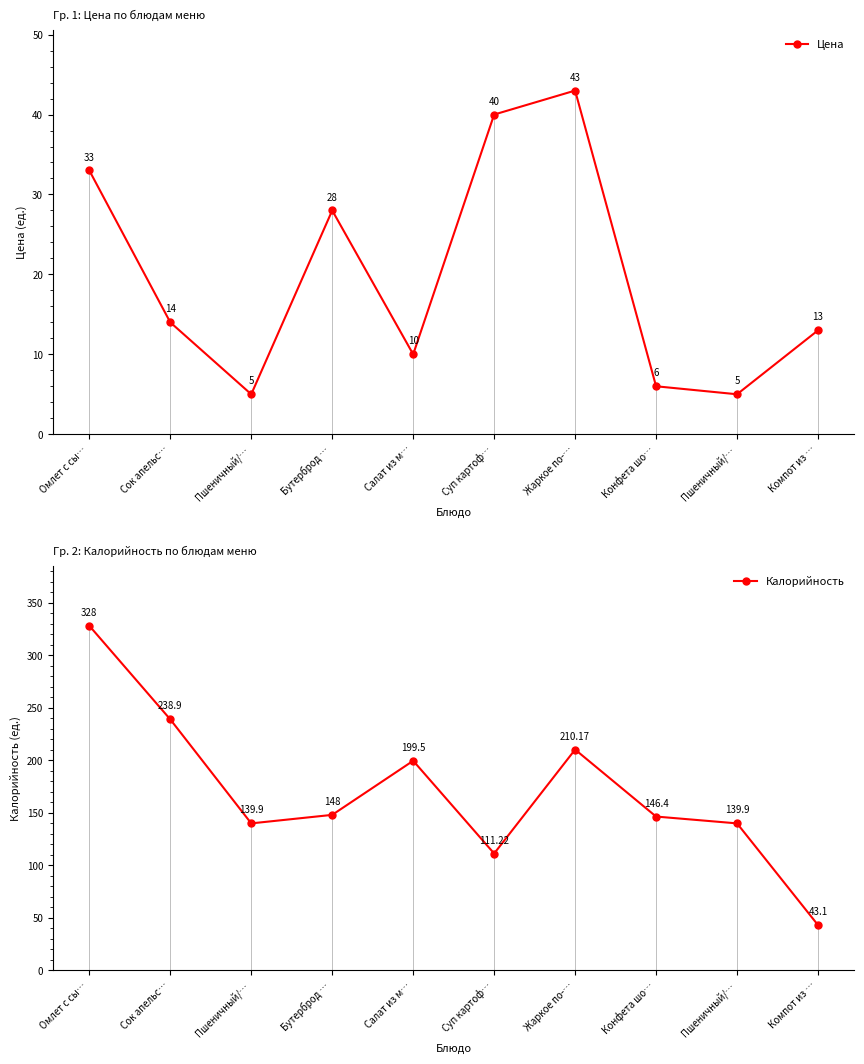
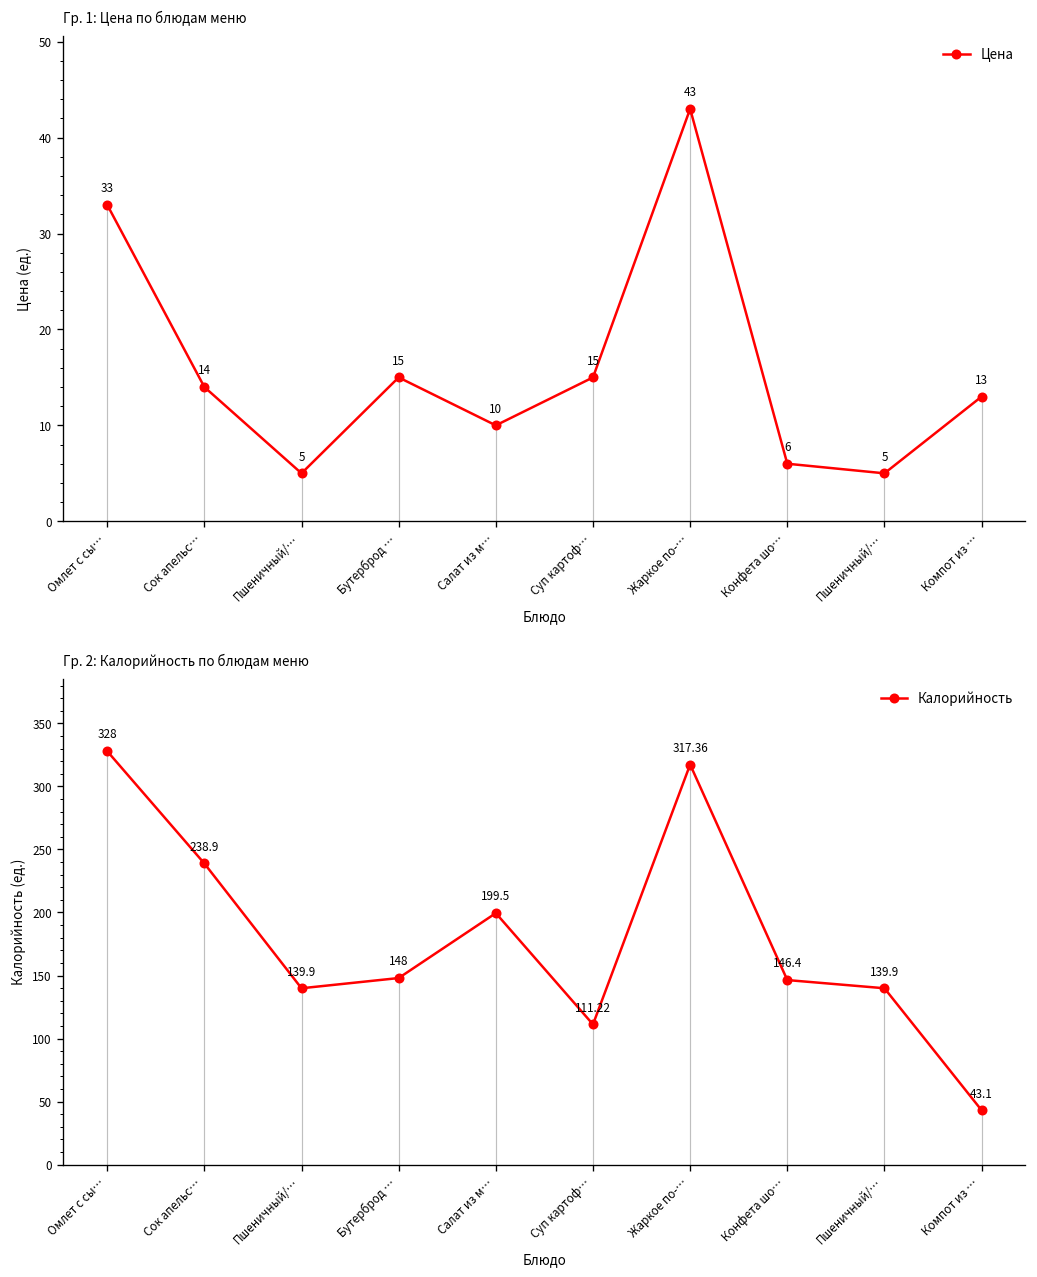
  {
    "Гр. 1: Цена по блюдам меню": {
      "Цена": {
-       "Бутерброд …": 28,
-       "Суп картоф…": 40
+       "Бутерброд …": 15,
+       "Суп картоф…": 15
      }
    },
    "Гр. 2: Калорийность по блюдам меню": {
      "Калорийность": {
-       "Жаркое по-…": 210.17
+       "Жаркое по-…": 317.36
      }
    }
  }
